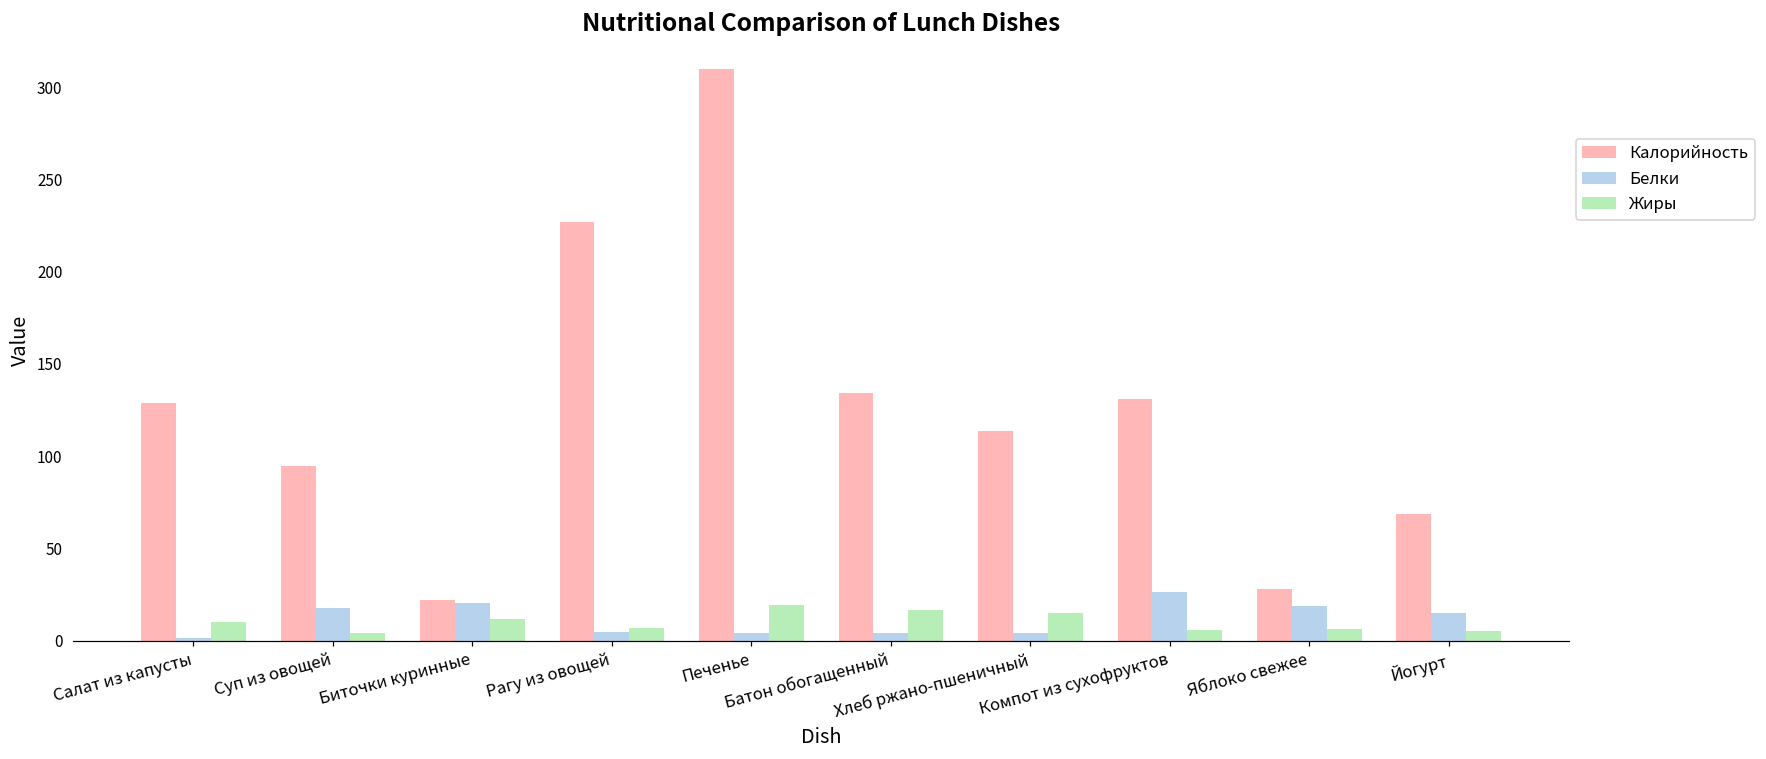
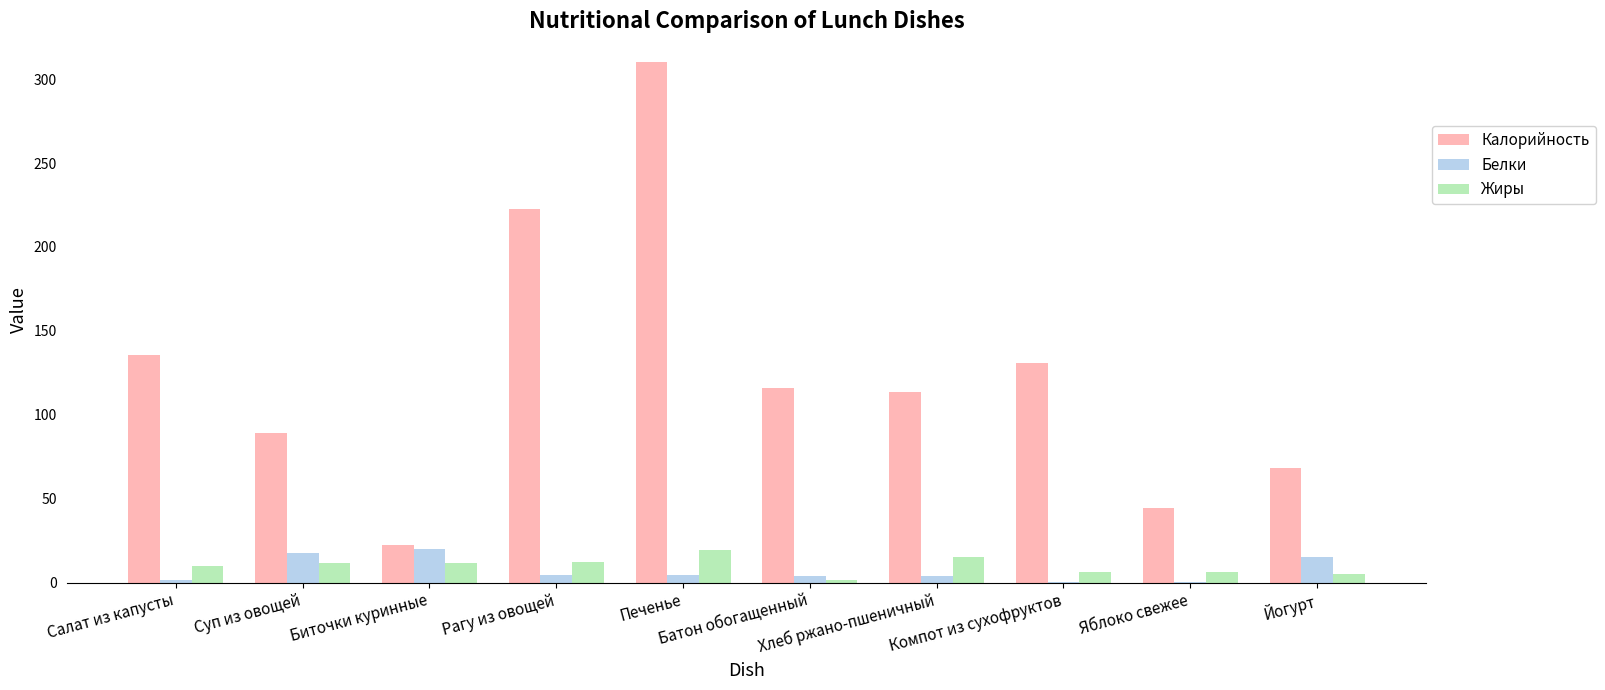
  {
    "Калорийность": {
-     "Салат из капусты": 129,
-     "Суп из овощей": 95,
+     "Салат из капусты": 136,
+     "Суп из овощей": 89,
      "Биточки куринные": 22,
-     "Рагу из овощей": 227,
+     "Рагу из овощей": 222,
      "Печенье": 310,
-     "Батон обогащенный": 134,
+     "Батон обогащенный": 116,
      "Хлеб ржано-пшеничный": 114,
      "Компот из сухофруктов": 131,
-     "Яблоко свежее": 28,
+     "Яблоко свежее": 44,
      "Йогурт": 69
    },
    "Белки": {
      "Салат из капусты": 2,
      "Суп из овощей": 18,
      "Биточки куринные": 20,
      "Рагу из овощей": 5,
      "Печенье": 4,
      "Батон обогащенный": 4,
      "Хлеб ржано-пшеничный": 4,
-     "Компот из сухофруктов": 27,
-     "Яблоко свежее": 19,
+     "Компот из сухофруктов": 1,
+     "Яблоко свежее": 0,
      "Йогурт": 15
    },
    "Жиры": {
      "Салат из капусты": 10,
-     "Суп из овощей": 4,
+     "Суп из овощей": 12,
      "Биточки куринные": 12,
-     "Рагу из овощей": 7,
+     "Рагу из овощей": 12,
      "Печенье": 20,
-     "Батон обогащенный": 17,
+     "Батон обогащенный": 1,
      "Хлеб ржано-пшеничный": 15,
      "Компот из сухофруктов": 6,
      "Яблоко свежее": 7,
      "Йогурт": 5
    }
  }
